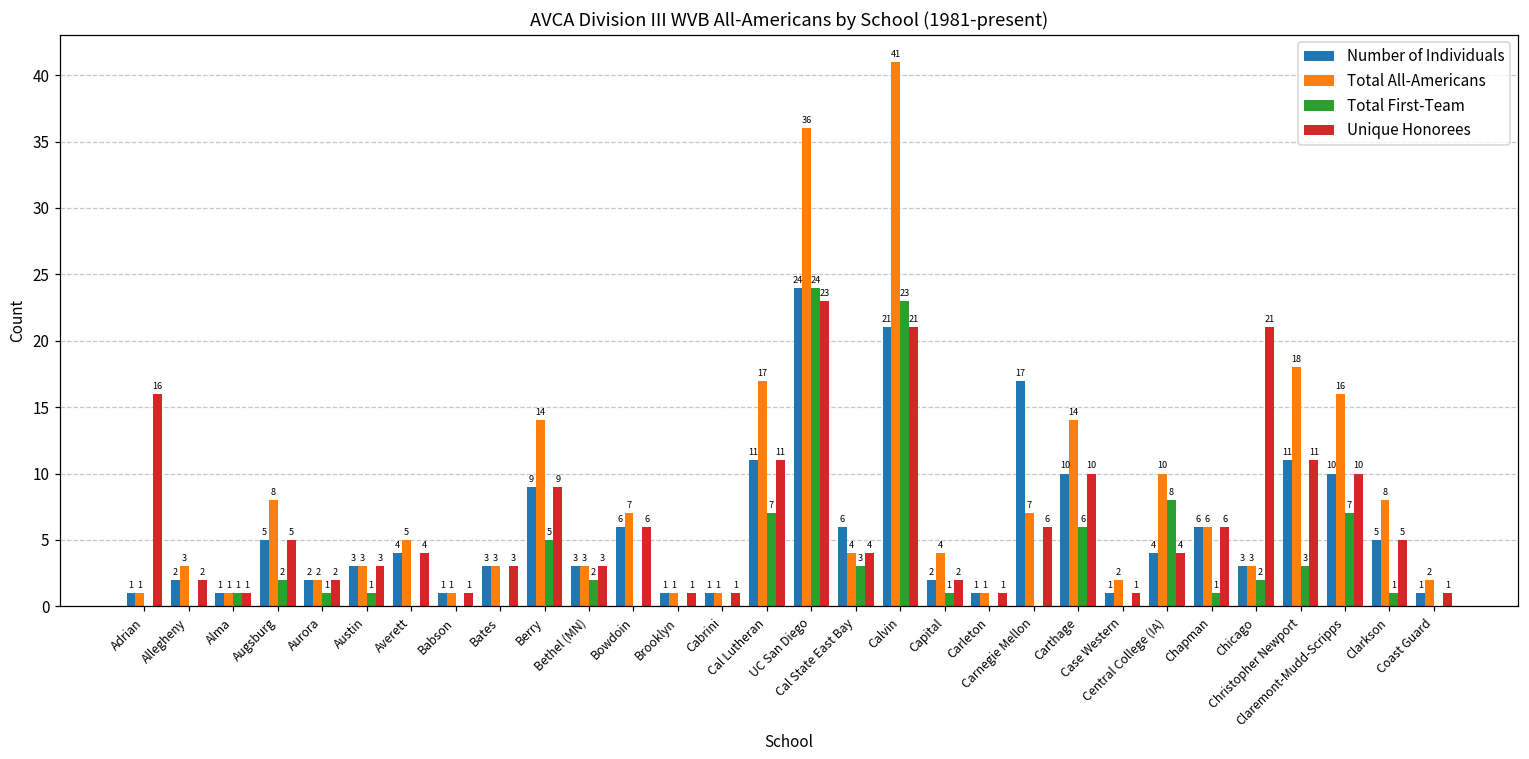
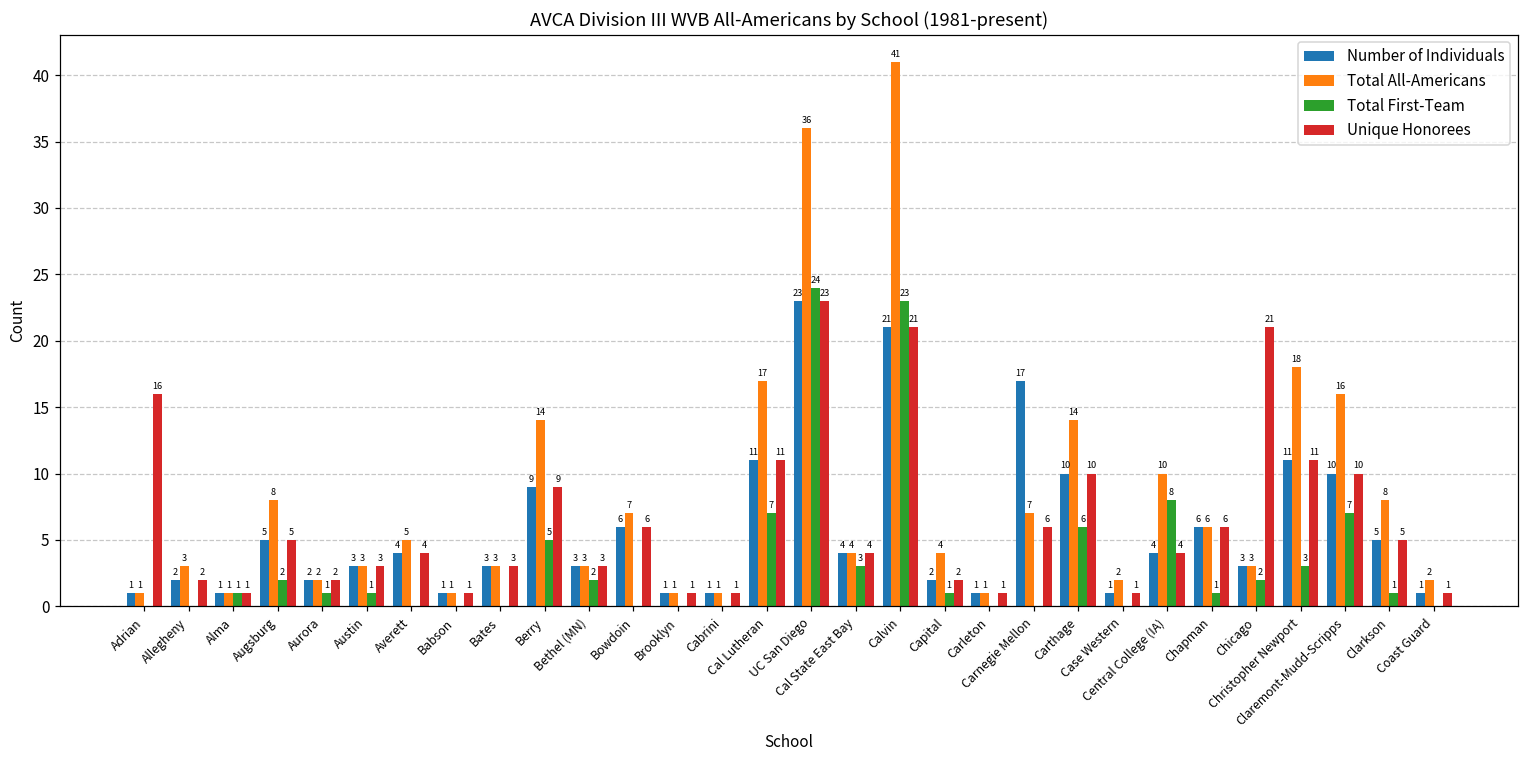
  {
    "Number of Individuals": {
      "Adrian": 1,
      "Allegheny": 2,
      "Alma": 1,
      "Augsburg": 5,
      "Aurora": 2,
      "Austin": 3,
      "Averett": 4,
      "Babson": 1,
      "Bates": 3,
      "Berry": 9,
      "Bethel (MN)": 3,
      "Bowdoin": 6,
      "Brooklyn": 1,
      "Cabrini": 1,
      "Cal Lutheran": 11,
-     "UC San Diego": 24,
-     "Cal State East Bay": 6,
+     "UC San Diego": 23,
+     "Cal State East Bay": 4,
      "Calvin": 21,
      "Capital": 2,
      "Carleton": 1,
      "Carnegie Mellon": 17,
      "Carthage": 10,
      "Case Western": 1,
      "Central College (IA)": 4,
      "Chapman": 6,
      "Chicago": 3,
      "Christopher Newport": 11,
      "Claremont-Mudd-Scripps": 10,
      "Clarkson": 5,
      "Coast Guard": 1
    },
    "Total All-Americans": {
      "Adrian": 1,
      "Allegheny": 3,
      "Alma": 1,
      "Augsburg": 8,
      "Aurora": 2,
      "Austin": 3,
      "Averett": 5,
      "Babson": 1,
      "Bates": 3,
      "Berry": 14,
      "Bethel (MN)": 3,
      "Bowdoin": 7,
      "Brooklyn": 1,
      "Cabrini": 1,
      "Cal Lutheran": 17,
      "UC San Diego": 36,
      "Cal State East Bay": 4,
      "Calvin": 41,
      "Capital": 4,
      "Carleton": 1,
      "Carnegie Mellon": 7,
      "Carthage": 14,
      "Case Western": 2,
      "Central College (IA)": 10,
      "Chapman": 6,
      "Chicago": 3,
      "Christopher Newport": 18,
      "Claremont-Mudd-Scripps": 16,
      "Clarkson": 8,
      "Coast Guard": 2
    },
    "Total First-Team": {
      "Alma": 1,
      "Augsburg": 2,
      "Aurora": 1,
      "Austin": 1,
      "Berry": 5,
      "Bethel (MN)": 2,
      "Cal Lutheran": 7,
      "UC San Diego": 24,
      "Cal State East Bay": 3,
      "Calvin": 23,
      "Capital": 1,
      "Carthage": 6,
      "Central College (IA)": 8,
      "Chapman": 1,
      "Chicago": 2,
      "Christopher Newport": 3,
      "Claremont-Mudd-Scripps": 7,
      "Clarkson": 1
    },
    "Unique Honorees": {
      "Adrian": 16,
      "Allegheny": 2,
      "Alma": 1,
      "Augsburg": 5,
      "Aurora": 2,
      "Austin": 3,
      "Averett": 4,
      "Babson": 1,
      "Bates": 3,
      "Berry": 9,
      "Bethel (MN)": 3,
      "Bowdoin": 6,
      "Brooklyn": 1,
      "Cabrini": 1,
      "Cal Lutheran": 11,
      "UC San Diego": 23,
      "Cal State East Bay": 4,
      "Calvin": 21,
      "Capital": 2,
      "Carleton": 1,
      "Carnegie Mellon": 6,
      "Carthage": 10,
      "Case Western": 1,
      "Central College (IA)": 4,
      "Chapman": 6,
      "Chicago": 21,
      "Christopher Newport": 11,
      "Claremont-Mudd-Scripps": 10,
      "Clarkson": 5,
      "Coast Guard": 1
    }
  }
